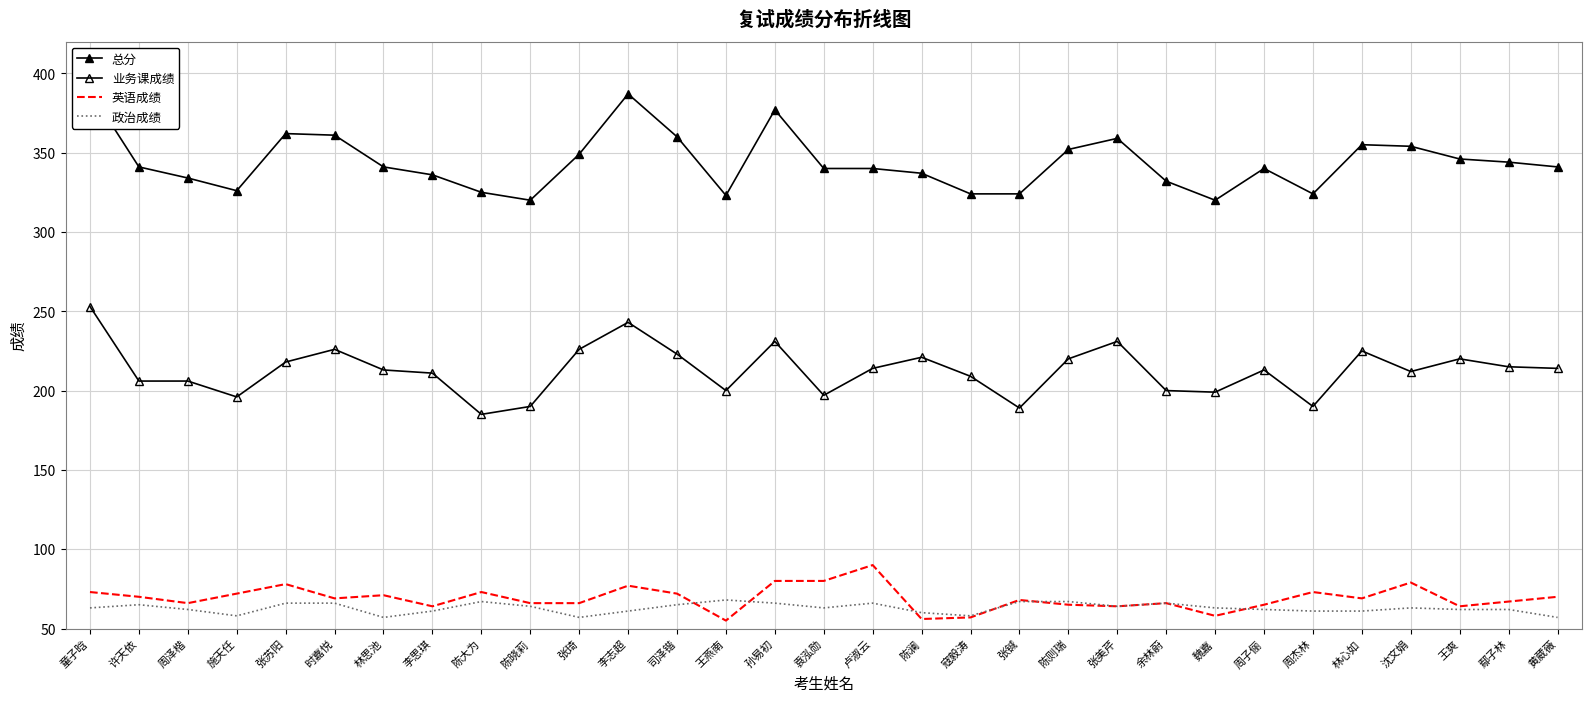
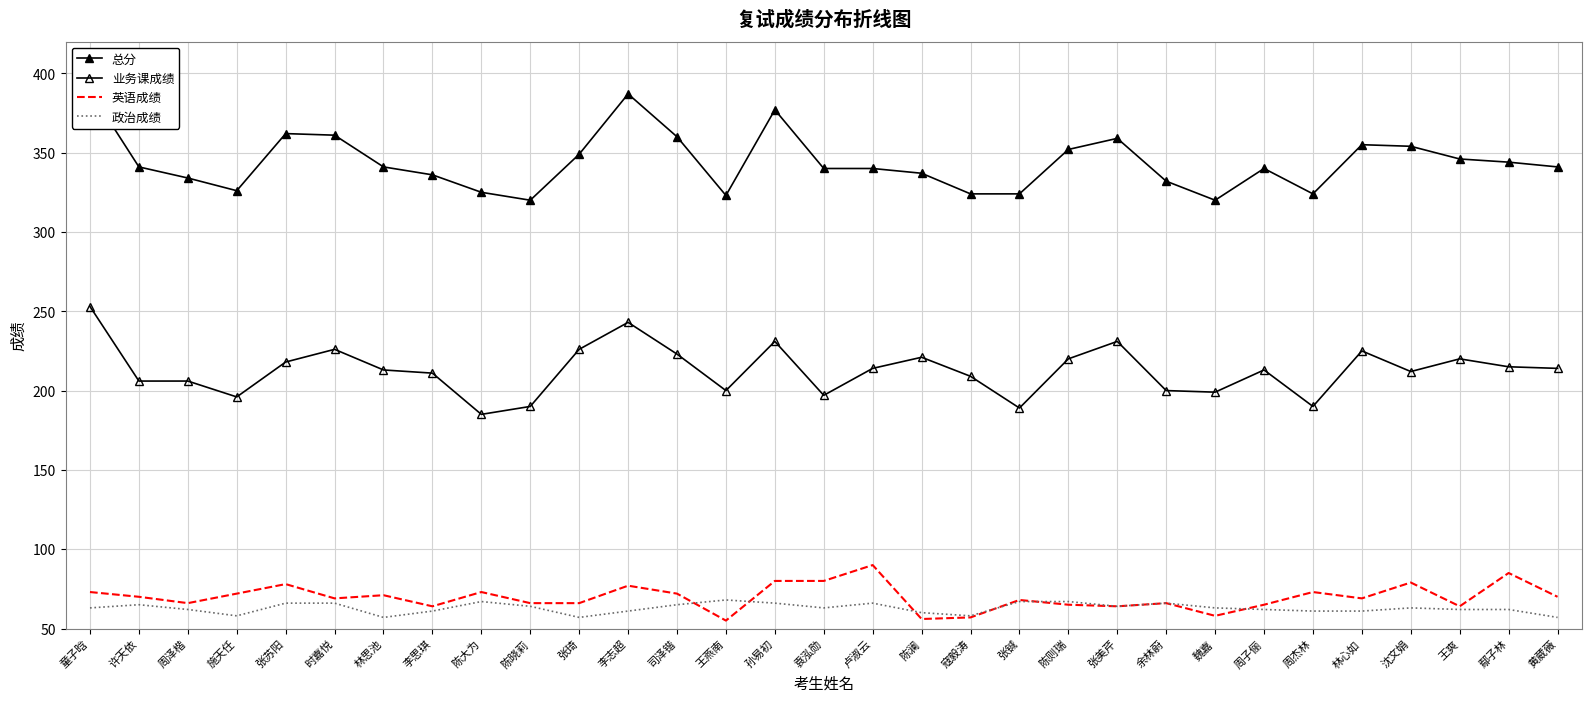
  {
    "英语成绩": {
      "童子晗": 73,
      "许天依": 70,
      "周泽楷": 66,
      "施天任": 72,
      "张苏阳": 78,
      "时嘉悦": 69,
      "林思池": 71,
      "李思琪": 64,
      "陈大为": 73,
      "陈晓莉": 66,
      "张琦": 66,
      "李志超": 77,
      "司泽锴": 72,
      "王燕南": 55,
      "孙易初": 80,
      "袁泓勋": 80,
      "卢淑云": 90,
      "陈澜": 56,
      "陈则瑞": 65,
      "魏嘉": 58,
      "周子俪": 65,
      "周杰林": 73,
      "林心如": 69,
      "沈文娟": 79,
      "王爽": 64,
-     "鄢子林": 67,
+     "鄢子林": 85,
      "黄葳薇": 70
    },
    "政治成绩": {
      "童子晗": 63,
      "许天依": 65,
      "周泽楷": 62,
      "施天任": 58,
      "张苏阳": 66,
      "时嘉悦": 66,
      "林思池": 57,
      "李思琪": 61,
      "陈大为": 67,
      "陈晓莉": 64,
      "张琦": 57,
      "李志超": 61,
      "司泽锴": 65,
      "王燕南": 68,
      "孙易初": 66,
      "袁泓勋": 63,
      "卢淑云": 66,
      "陈澜": 60,
      "陈则瑞": 67,
      "魏嘉": 63,
      "周子俪": 62,
      "周杰林": 61,
      "林心如": 61,
      "沈文娟": 63,
      "王爽": 62,
      "鄢子林": 62,
      "黄葳薇": 57
    }
  }
